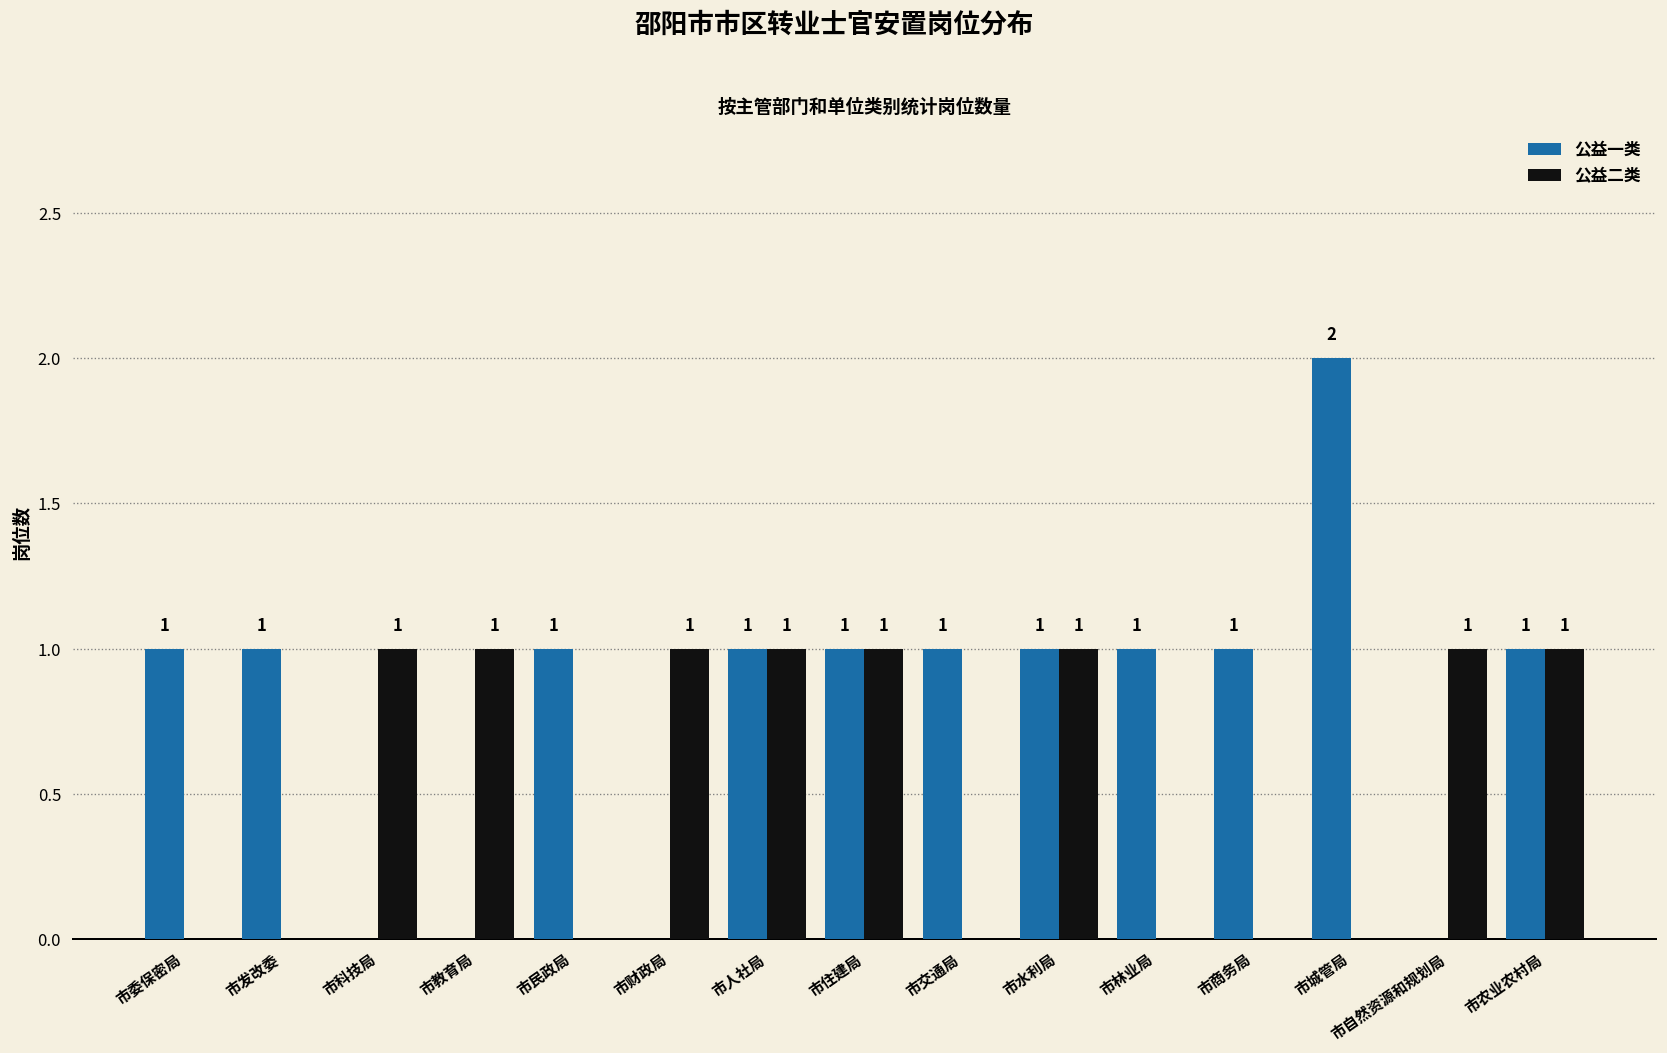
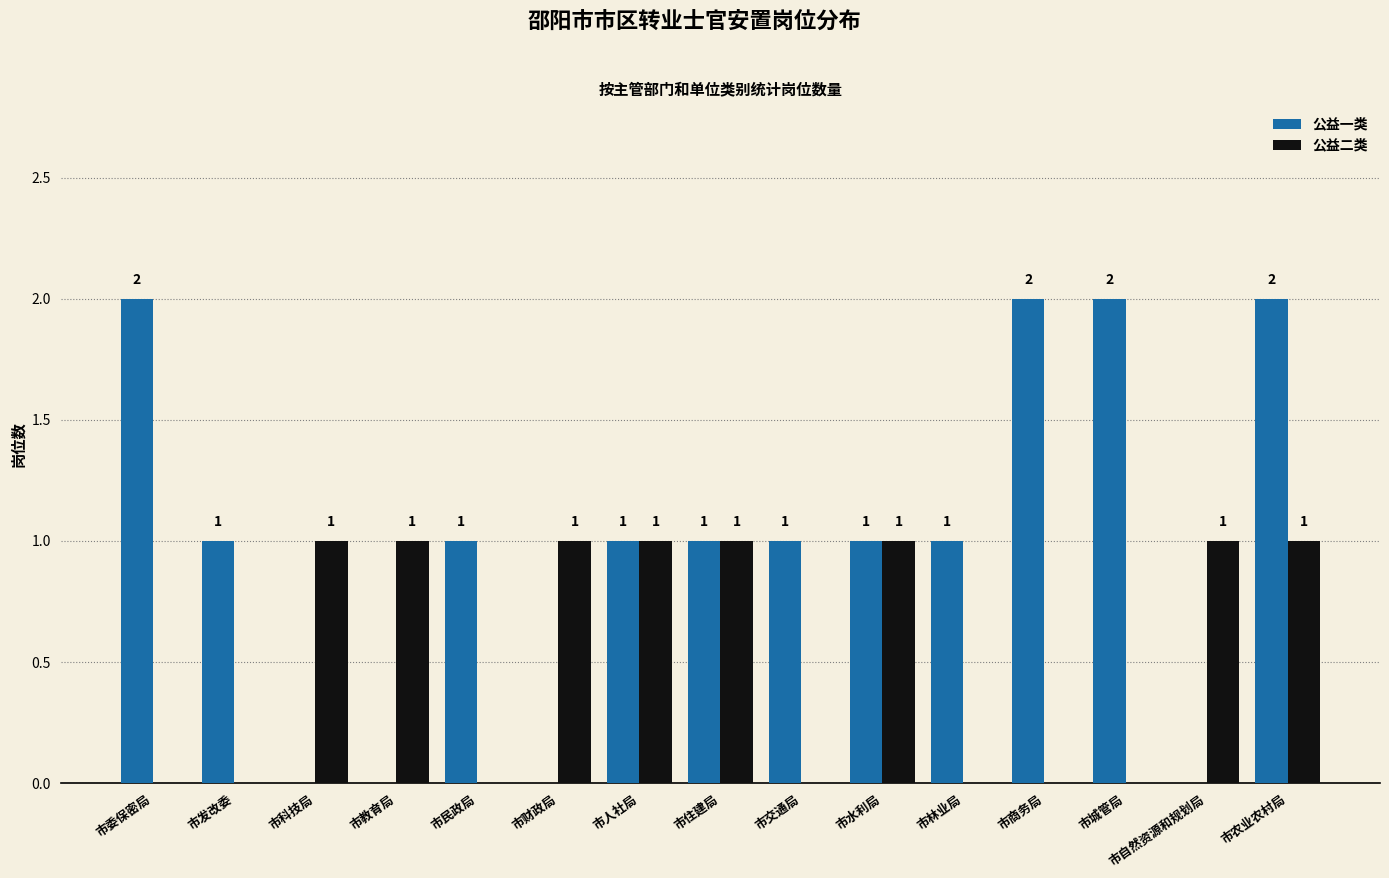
  {
    "公益一类": {
-     "市委保密局": 1,
+     "市委保密局": 2,
      "市发改委": 1,
      "市民政局": 1,
      "市人社局": 1,
      "市住建局": 1,
      "市交通局": 1,
      "市水利局": 1,
      "市林业局": 1,
-     "市商务局": 1,
+     "市商务局": 2,
      "市城管局": 2,
-     "市农业农村局": 1
+     "市农业农村局": 2
    },
    "公益二类": {
      "市科技局": 1,
      "市教育局": 1,
      "市财政局": 1,
      "市人社局": 1,
      "市住建局": 1,
      "市水利局": 1,
      "市自然资源和规划局": 1,
      "市农业农村局": 1
    }
  }
